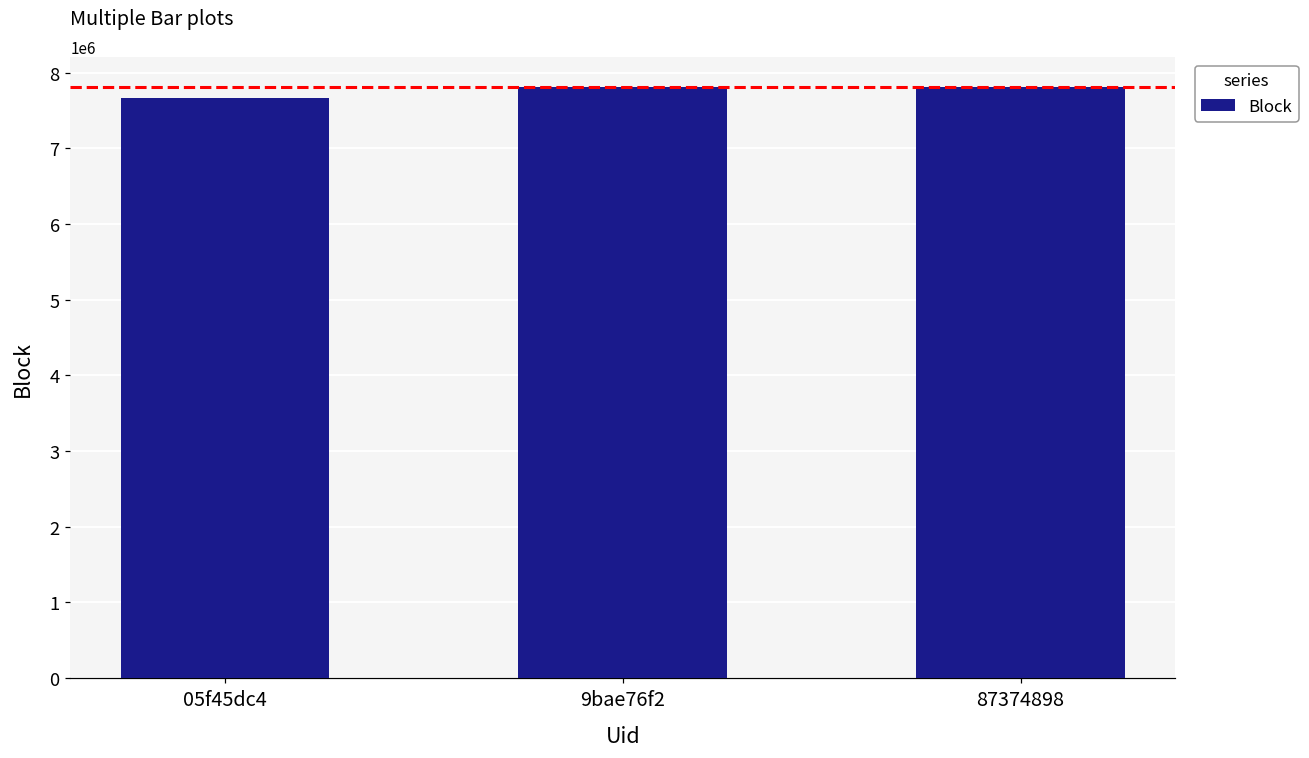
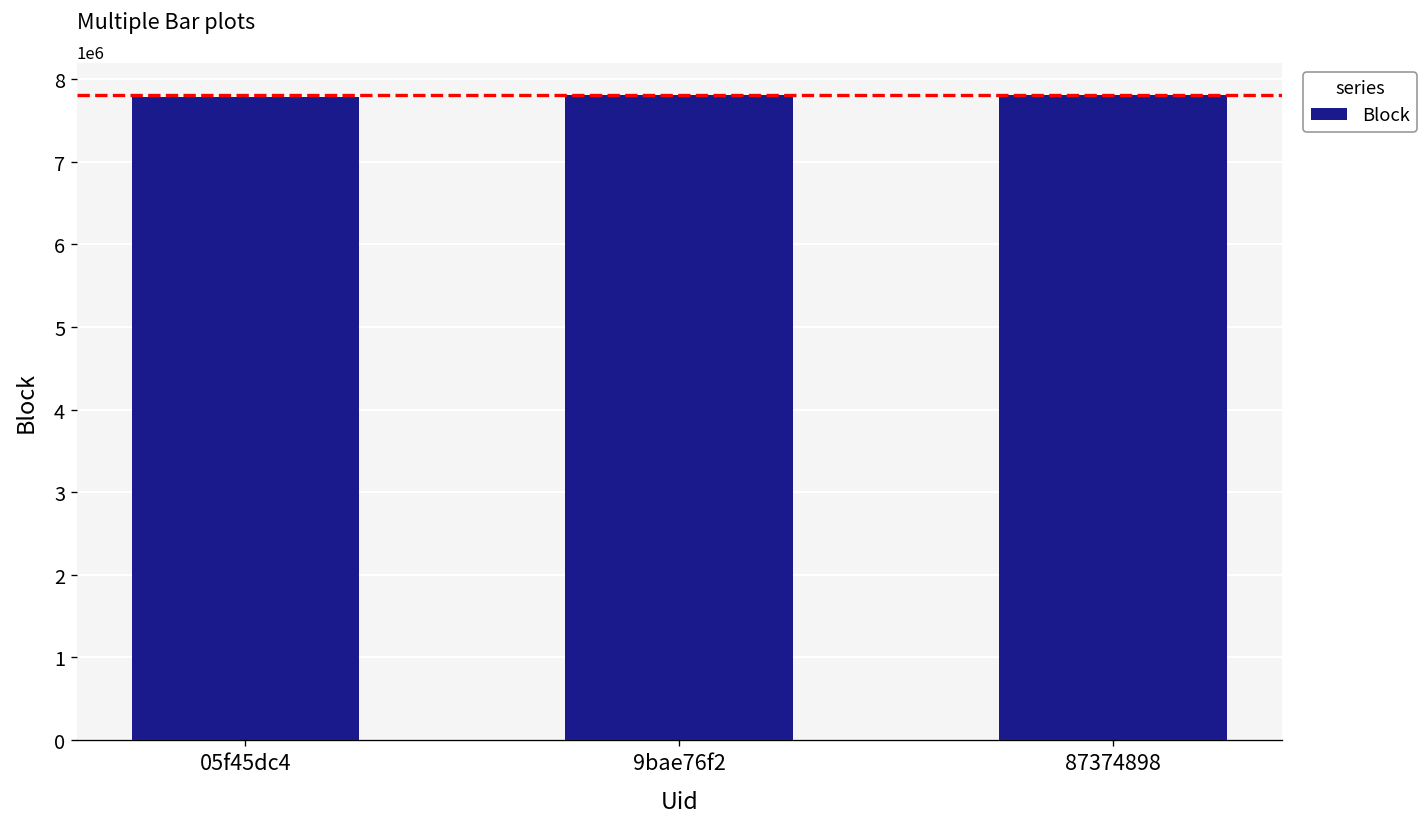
  {
-   "05f45dc4": 7700000,
+   "05f45dc4": 7800000,
    "9bae76f2": 7800000,
    "87374898": 7800000
  }
